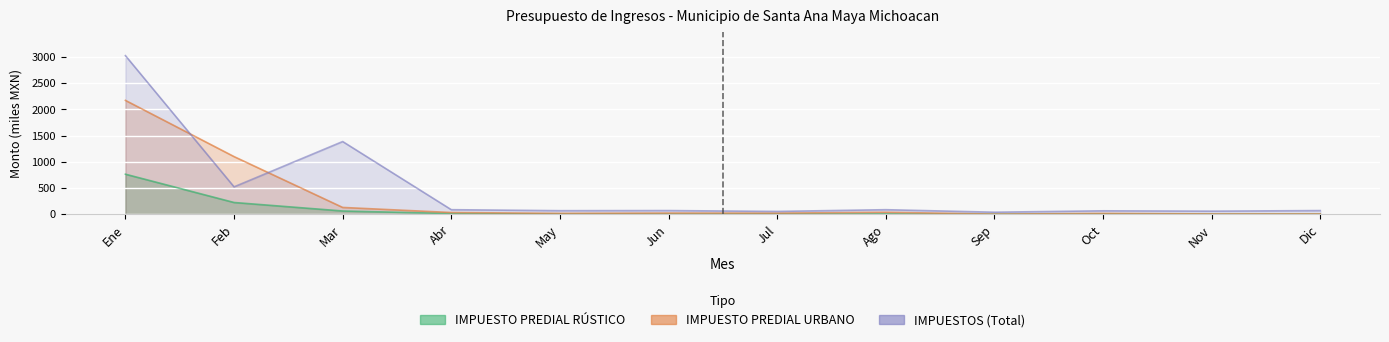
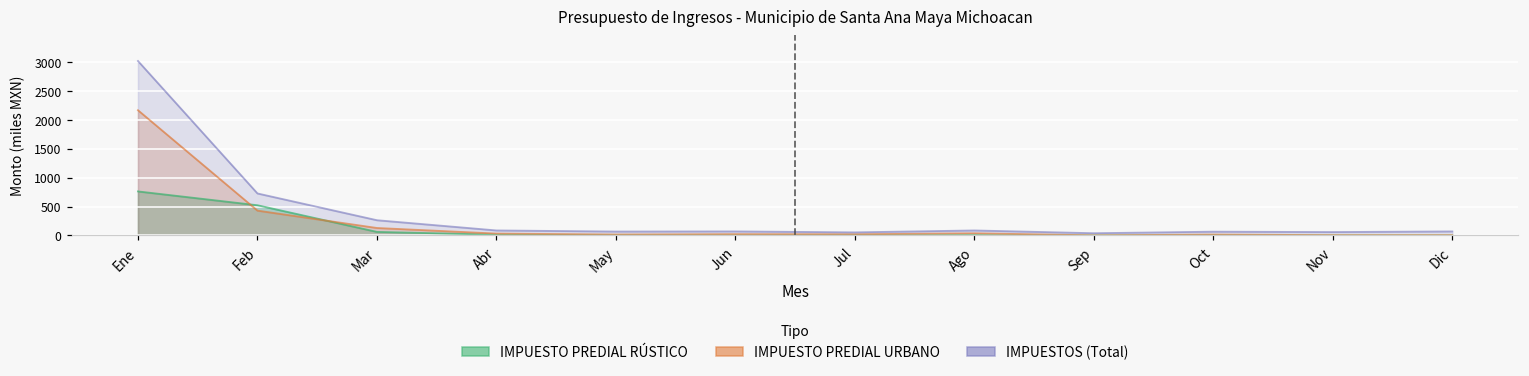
  {
    "IMPUESTO PREDIAL RÚSTICO": {
      "Ene": 800,
-     "Feb": 200,
+     "Feb": 500,
      "Mar": 100
    },
    "IMPUESTO PREDIAL URBANO": {
      "Ene": 2200,
-     "Feb": 1100,
+     "Feb": 400,
      "Mar": 100
    },
    "IMPUESTOS (Total)": {
      "Ene": 3000,
-     "Feb": 500,
-     "Mar": 1400,
+     "Feb": 700,
+     "Mar": 300,
      "Abr": 100,
      "May": 100,
      "Ago": 100,
      "Oct": 100,
      "Nov": 100,
      "Dic": 100
    }
  }
